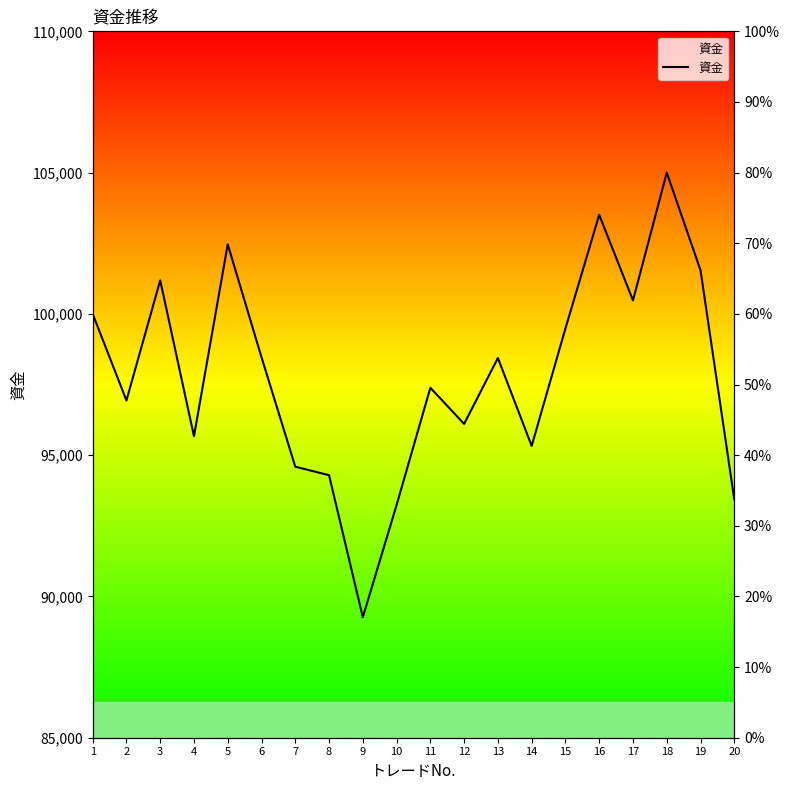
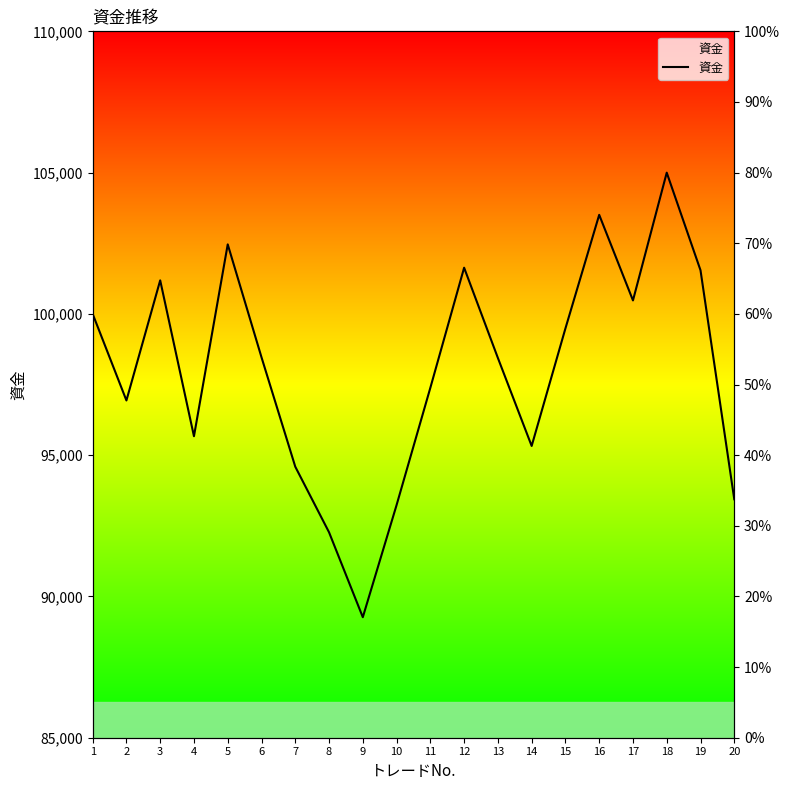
  {
    "1": "100,000",
    "2": "96,900",
    "3": "101,200",
    "4": "95,700",
    "5": "102,500",
    "6": "98,500",
    "7": "94,600",
-   "8": "94,300",
+   "8": "92,300",
    "9": "89,300",
    "10": "93,200",
    "11": "97,400",
-   "12": "96,100",
+   "12": "101,600",
    "13": "98,400",
    "14": "95,300",
    "15": "99,500",
    "16": "103,500",
    "17": "100,500",
    "18": "105,000",
    "19": "101,500",
    "20": "93,400"
  }
